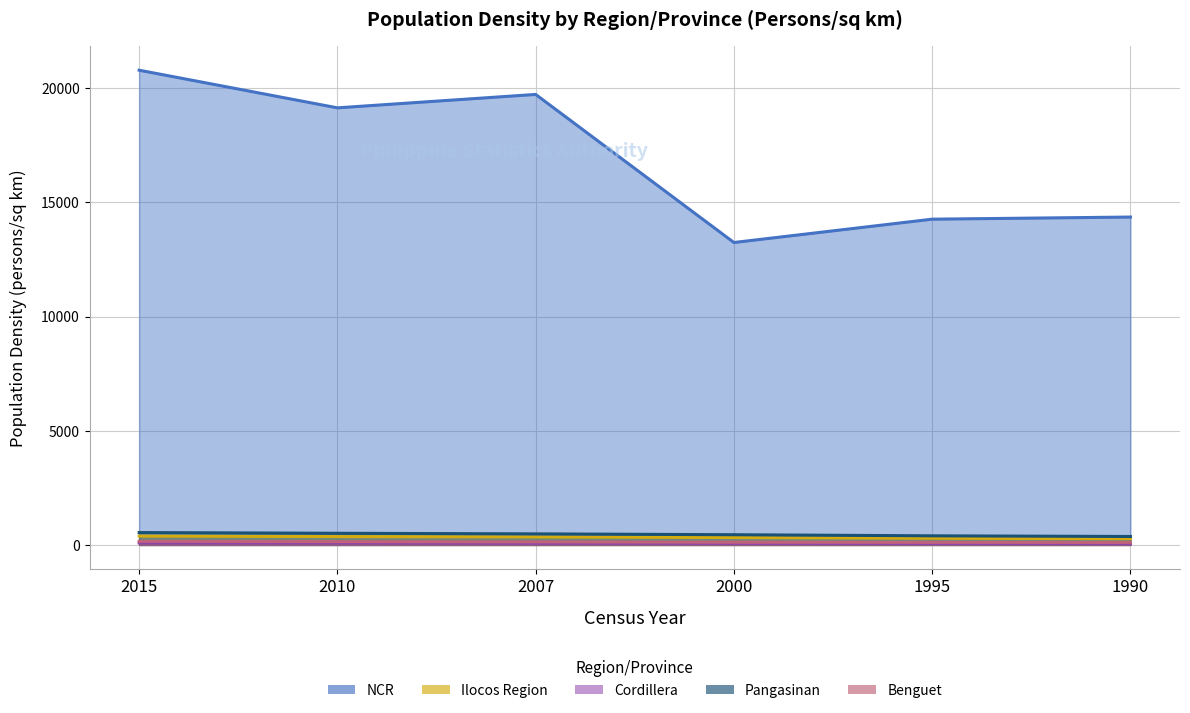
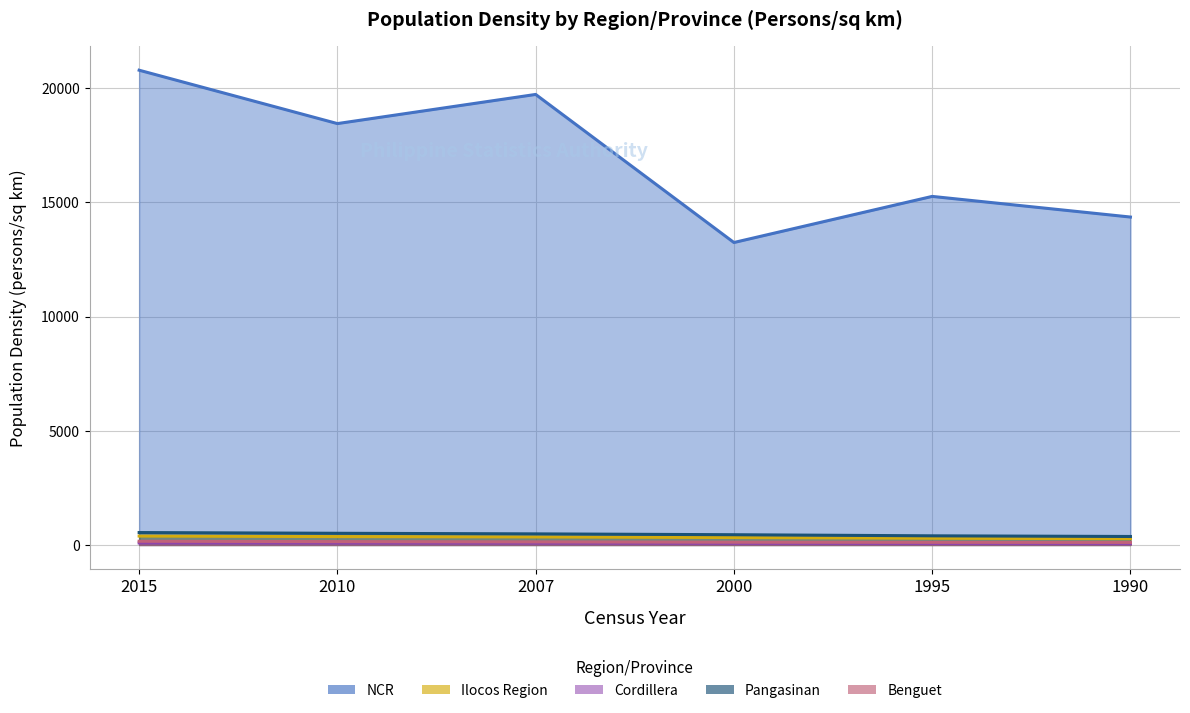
  {
    "NCR": {
      "2015": 20800,
-     "2010": 19100,
+     "2010": 18400,
      "2007": 19700,
      "2000": 13200,
-     "1995": 14300,
+     "1995": 15300,
      "1990": 14400
    },
    "Ilocos Region": {
      "2015": 400,
      "2010": 400,
      "2007": 400,
      "2000": 300
    },
    "Pangasinan": {
      "2015": 500,
      "2010": 500,
      "2007": 500,
      "2000": 400
    }
  }
